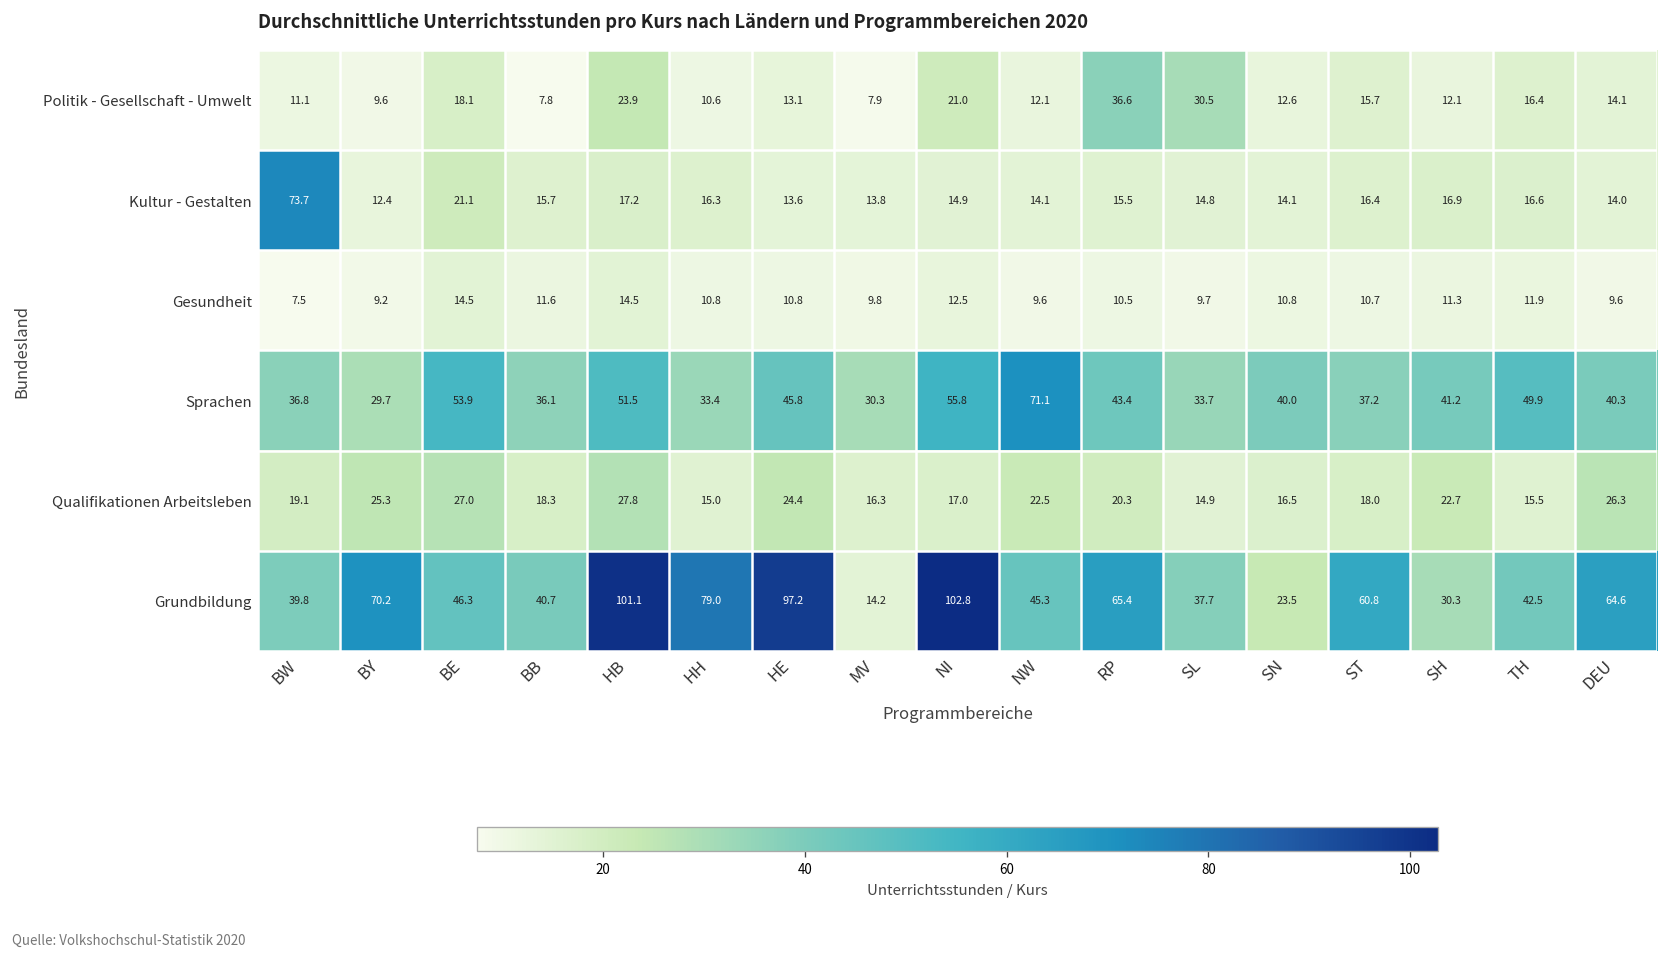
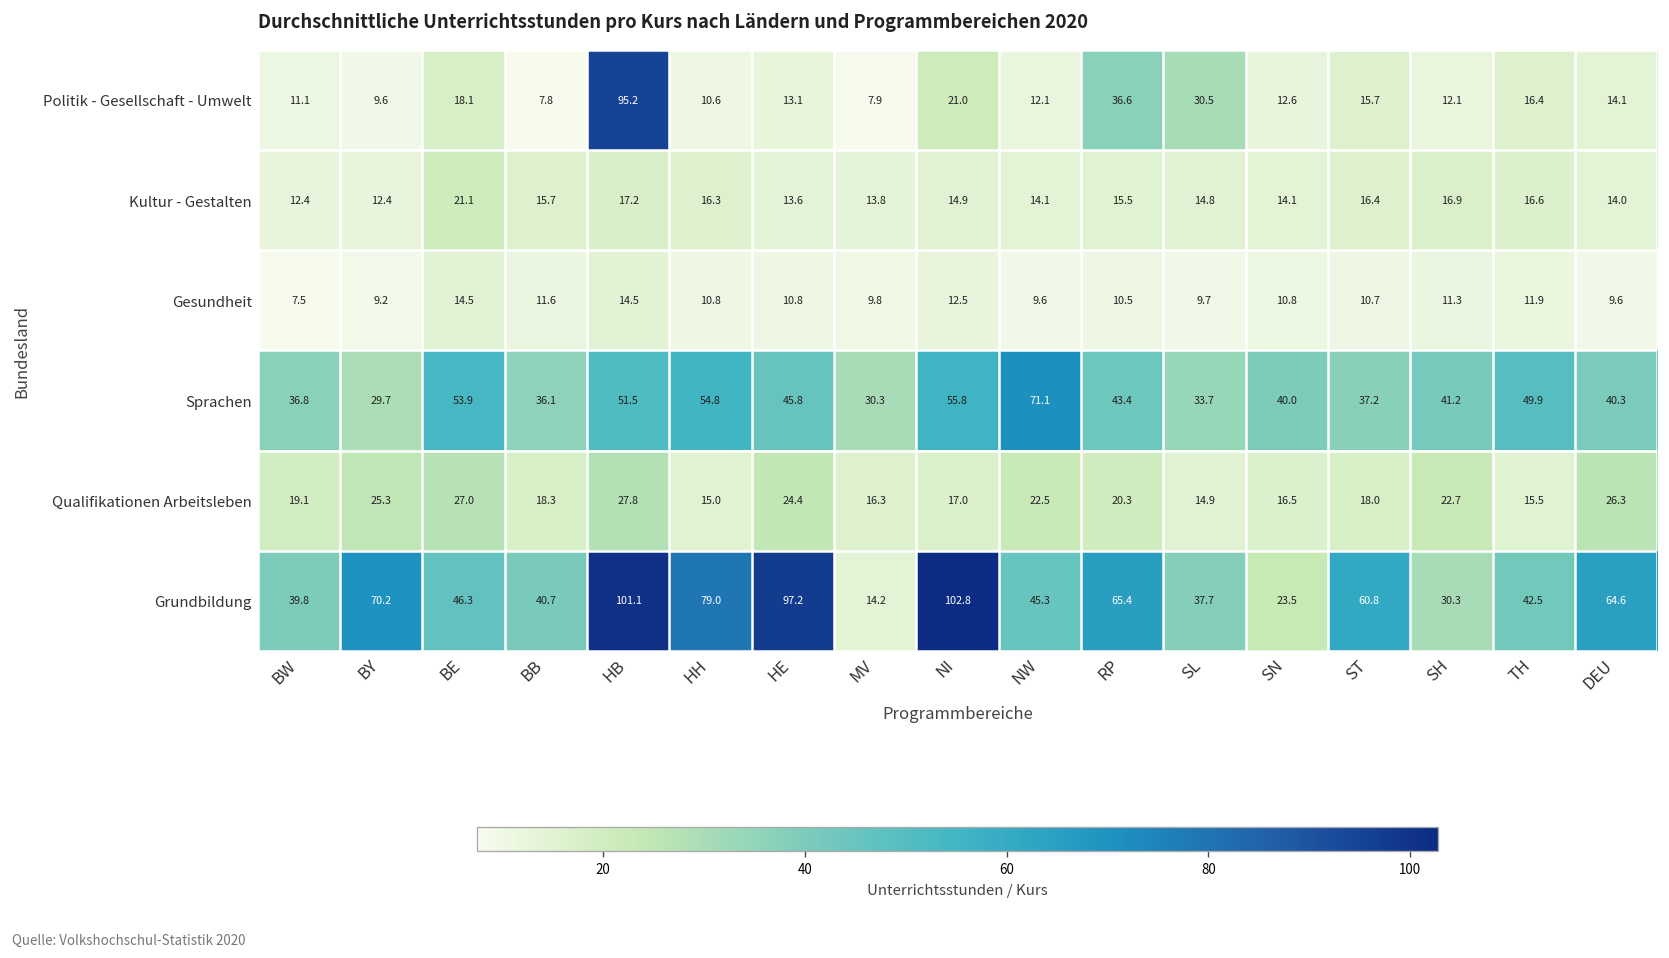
  {
    "Politik - Gesellschaft - Umwelt": {
      "BW": 11.1,
      "BY": 9.6,
      "BE": 18.1,
      "BB": 7.8,
-     "HB": 23.9,
+     "HB": 95.2,
      "HH": 10.6,
      "HE": 13.1,
      "MV": 7.9,
      "NI": 21.0,
      "NW": 12.1,
      "RP": 36.6,
      "SL": 30.5,
      "SN": 12.6,
      "ST": 15.7,
      "SH": 12.1,
      "TH": 16.4,
      "DEU": 14.1
    },
    "Kultur - Gestalten": {
-     "BW": 73.7,
+     "BW": 12.4,
      "BY": 12.4,
      "BE": 21.1,
      "BB": 15.7,
      "HB": 17.2,
      "HH": 16.3,
      "HE": 13.6,
      "MV": 13.8,
      "NI": 14.9,
      "NW": 14.1,
      "RP": 15.5,
      "SL": 14.8,
      "SN": 14.1,
      "ST": 16.4,
      "SH": 16.9,
      "TH": 16.6,
      "DEU": 14.0
    },
    "Gesundheit": {
      "BW": 7.5,
      "BY": 9.2,
      "BE": 14.5,
      "BB": 11.6,
      "HB": 14.5,
      "HH": 10.8,
      "HE": 10.8,
      "MV": 9.8,
      "NI": 12.5,
      "NW": 9.6,
      "RP": 10.5,
      "SL": 9.7,
      "SN": 10.8,
      "ST": 10.7,
      "SH": 11.3,
      "TH": 11.9,
      "DEU": 9.6
    },
    "Sprachen": {
      "BW": 36.8,
      "BY": 29.7,
      "BE": 53.9,
      "BB": 36.1,
      "HB": 51.5,
-     "HH": 33.4,
+     "HH": 54.8,
      "HE": 45.8,
      "MV": 30.3,
      "NI": 55.8,
      "NW": 71.1,
      "RP": 43.4,
      "SL": 33.7,
      "SN": 40.0,
      "ST": 37.2,
      "SH": 41.2,
      "TH": 49.9,
      "DEU": 40.3
    },
    "Qualifikationen Arbeitsleben": {
      "BW": 19.1,
      "BY": 25.3,
      "BE": 27.0,
      "BB": 18.3,
      "HB": 27.8,
      "HH": 15.0,
      "HE": 24.4,
      "MV": 16.3,
      "NI": 17.0,
      "NW": 22.5,
      "RP": 20.3,
      "SL": 14.9,
      "SN": 16.5,
      "ST": 18.0,
      "SH": 22.7,
      "TH": 15.5,
      "DEU": 26.3
    },
    "Grundbildung": {
      "BW": 39.8,
      "BY": 70.2,
      "BE": 46.3,
      "BB": 40.7,
      "HB": 101.1,
      "HH": 79.0,
      "HE": 97.2,
      "MV": 14.2,
      "NI": 102.8,
      "NW": 45.3,
      "RP": 65.4,
      "SL": 37.7,
      "SN": 23.5,
      "ST": 60.8,
      "SH": 30.3,
      "TH": 42.5,
      "DEU": 64.6
    }
  }
